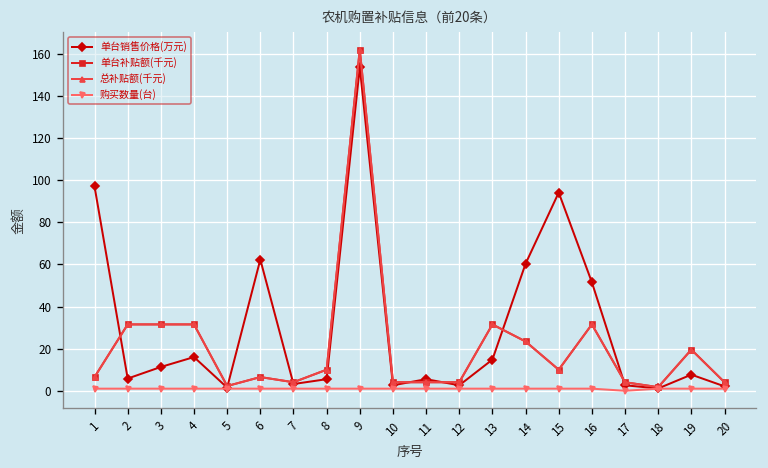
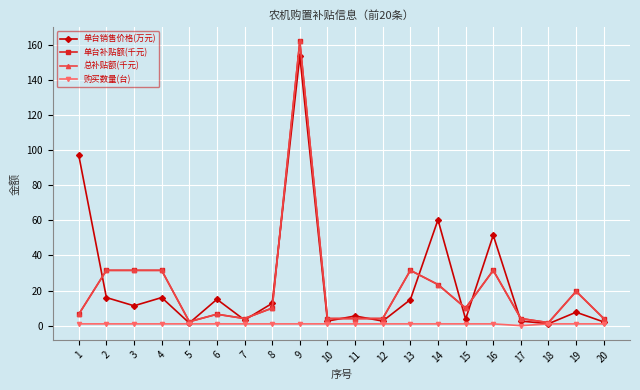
  {
    "单台销售价格(万元)": {
      "1": 97,
-     "2": 6,
+     "2": 16,
      "3": 11,
      "4": 16,
-     "6": 62,
-     "8": 6,
+     "6": 15,
+     "8": 13,
      "9": 154,
      "10": 3,
      "12": 3,
      "13": 15,
      "14": 60,
-     "15": 94,
+     "15": 4,
      "16": 52,
      "17": 3,
      "19": 8
    }
  }
